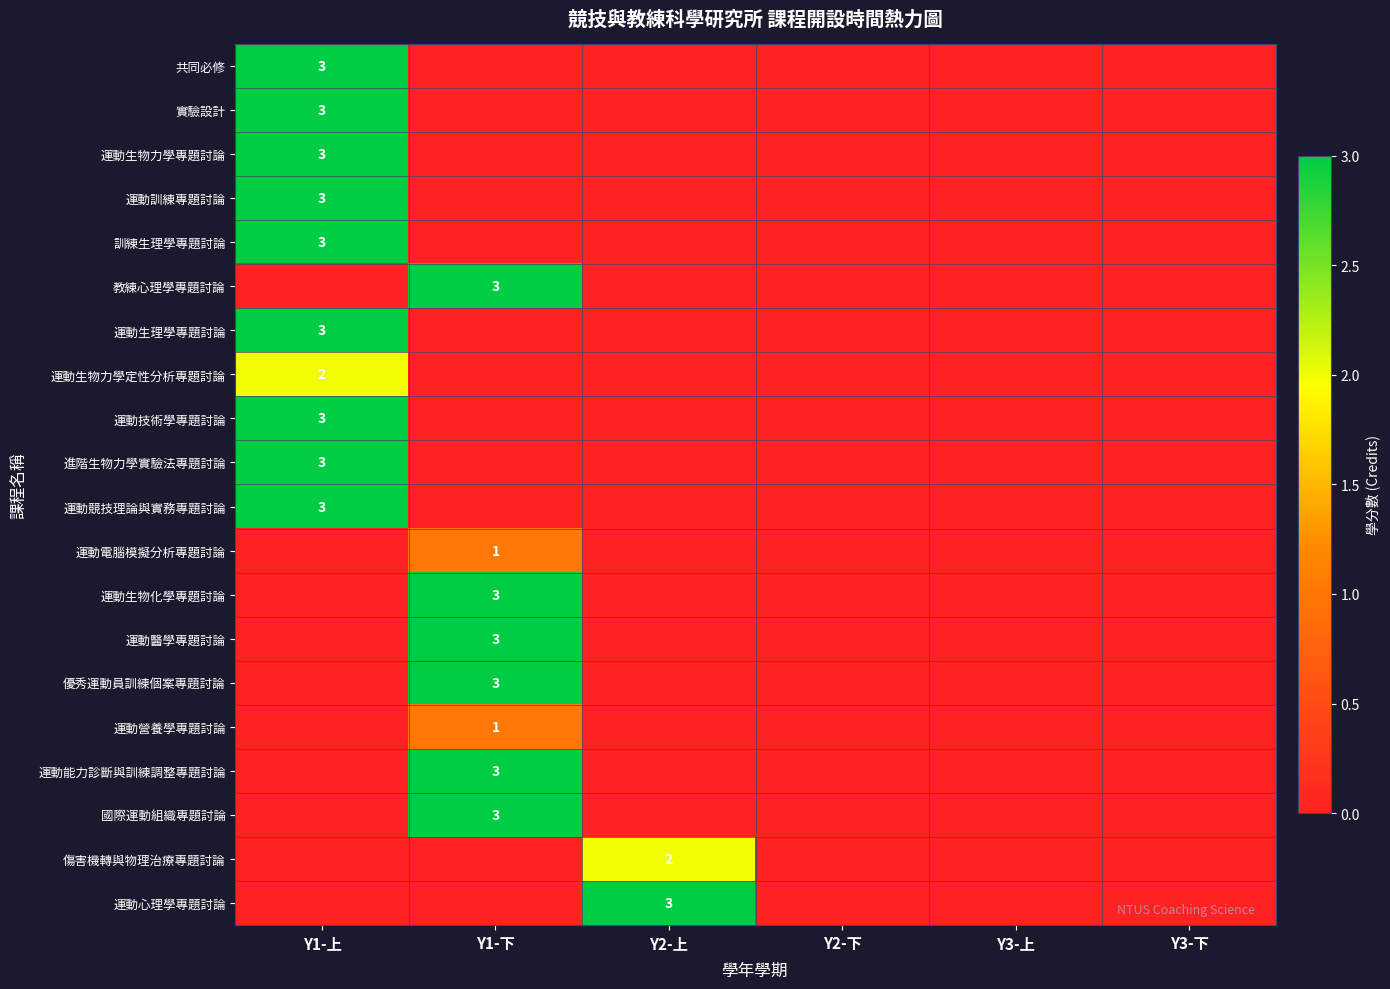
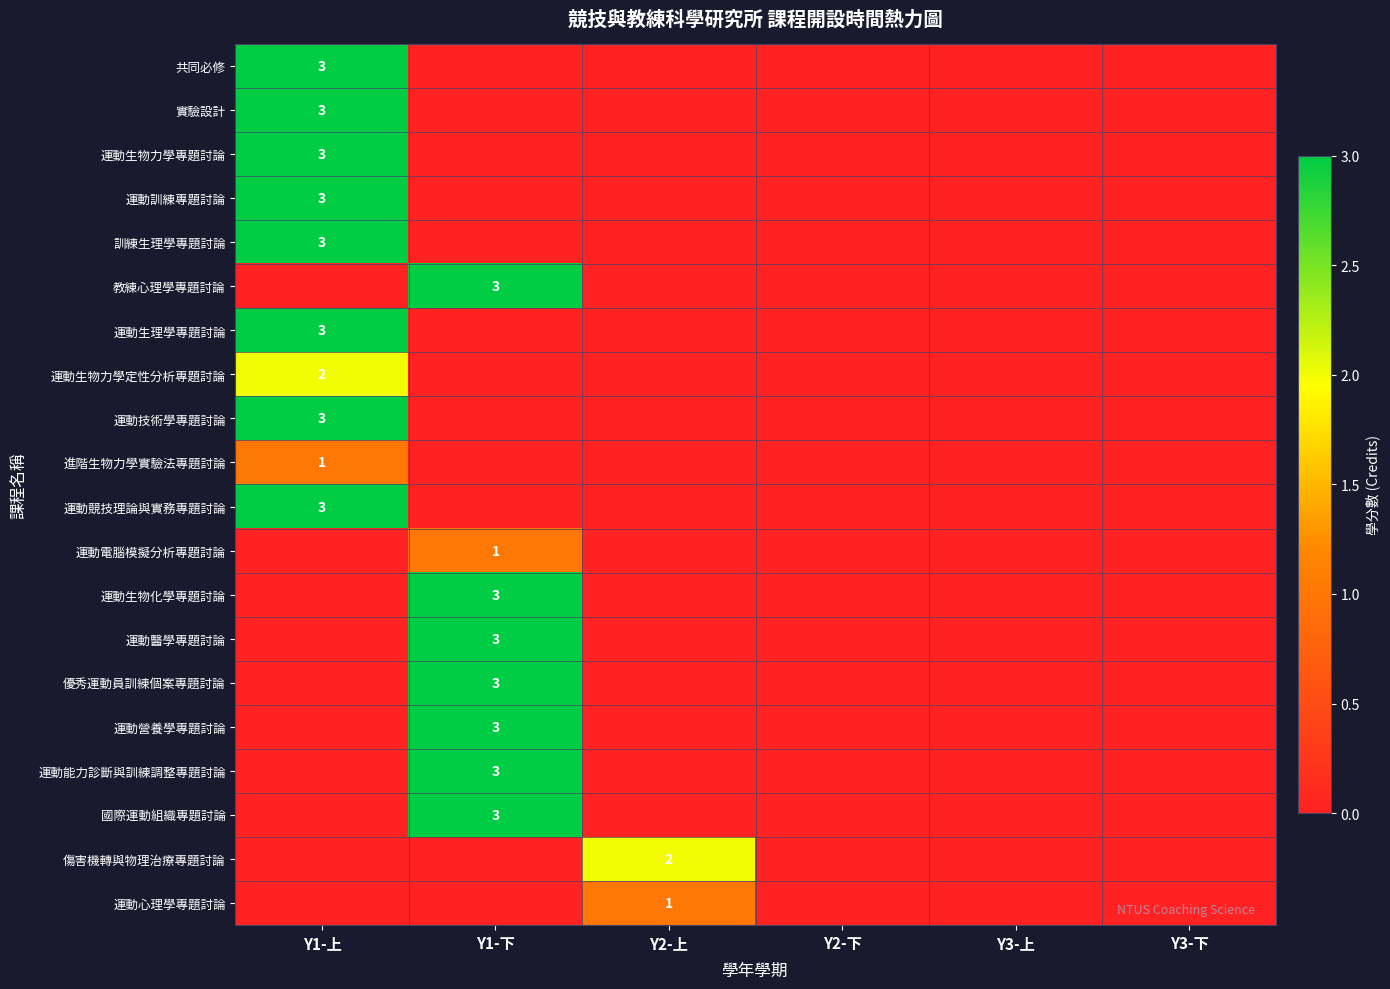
  {
    "共同必修": {
      "Y1-上": 3
    },
    "實驗設計": {
      "Y1-上": 3
    },
    "運動生物力學專題討論": {
      "Y1-上": 3
    },
    "運動訓練專題討論": {
      "Y1-上": 3
    },
    "訓練生理學專題討論": {
      "Y1-上": 3
    },
    "教練心理學專題討論": {
      "Y1-下": 3
    },
    "運動生理學專題討論": {
      "Y1-上": 3
    },
    "運動生物力學定性分析專題討論": {
      "Y1-上": 2
    },
    "運動技術學專題討論": {
      "Y1-上": 3
    },
    "進階生物力學實驗法專題討論": {
-     "Y1-上": 3
+     "Y1-上": 1
    },
    "運動競技理論與實務專題討論": {
      "Y1-上": 3
    },
    "運動電腦模擬分析專題討論": {
      "Y1-下": 1
    },
    "運動生物化學專題討論": {
      "Y1-下": 3
    },
    "運動醫學專題討論": {
      "Y1-下": 3
    },
    "優秀運動員訓練個案專題討論": {
      "Y1-下": 3
    },
    "運動營養學專題討論": {
-     "Y1-下": 1
+     "Y1-下": 3
    },
    "運動能力診斷與訓練調整專題討論": {
      "Y1-下": 3
    },
    "國際運動組織專題討論": {
      "Y1-下": 3
    },
    "傷害機轉與物理治療專題討論": {
      "Y2-上": 2
    },
    "運動心理學專題討論": {
-     "Y2-上": 3
+     "Y2-上": 1
    }
  }
